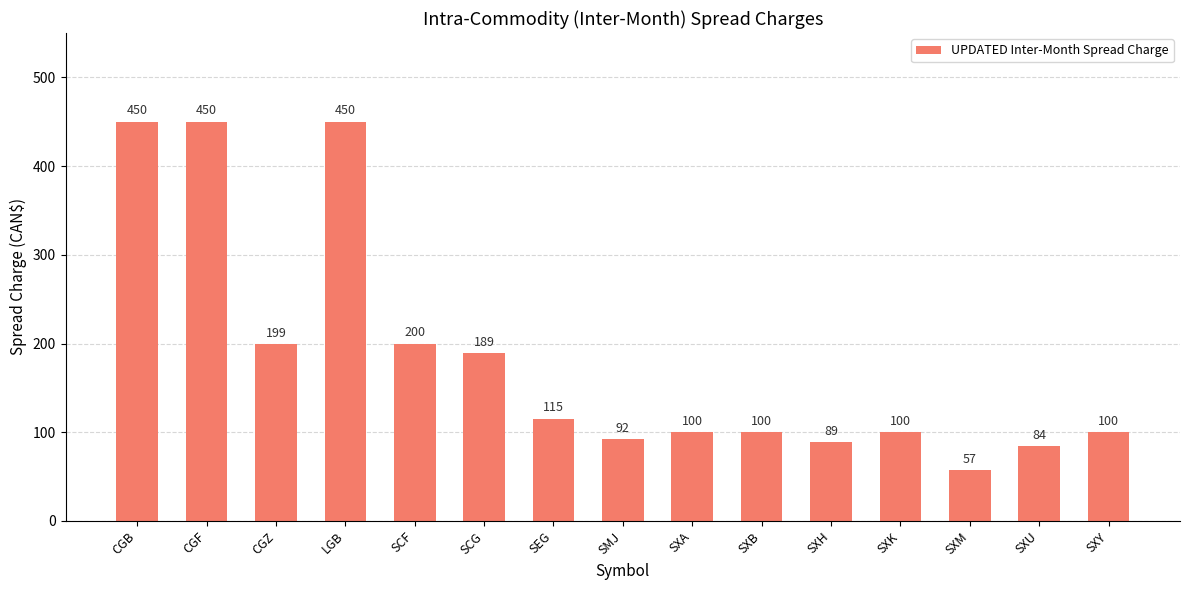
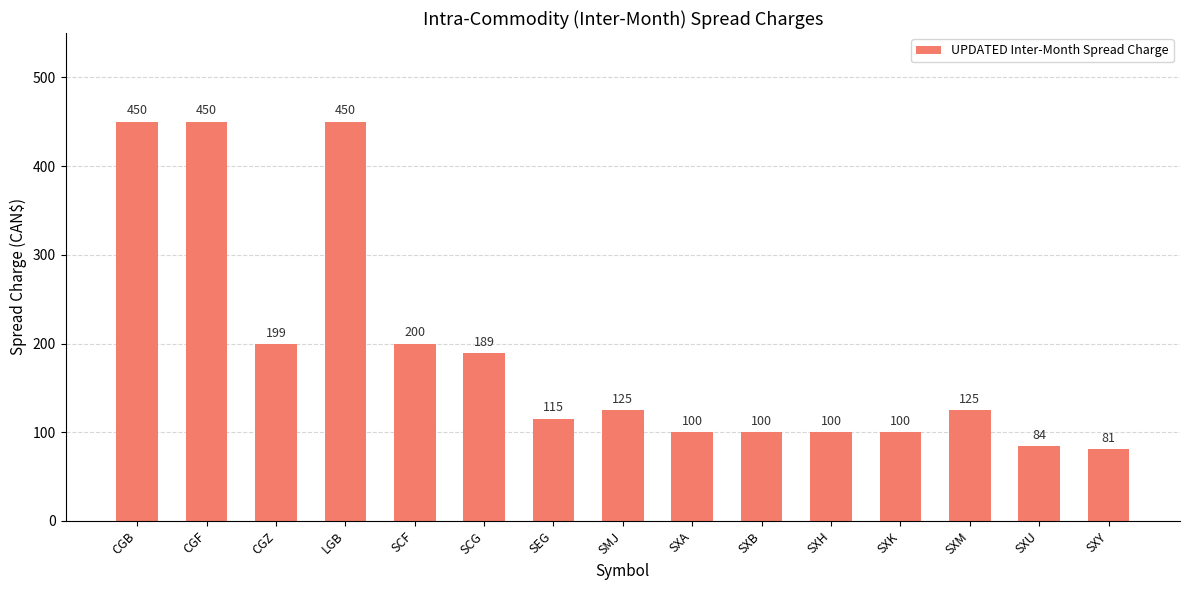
  {
    "CGB": 450,
    "CGF": 450,
    "CGZ": 199,
    "LGB": 450,
    "SCF": 200,
    "SCG": 189,
    "SEG": 115,
-   "SMJ": 92,
+   "SMJ": 125,
    "SXA": 100,
    "SXB": 100,
-   "SXH": 89,
+   "SXH": 100,
    "SXK": 100,
-   "SXM": 57,
+   "SXM": 125,
    "SXU": 84,
-   "SXY": 100
+   "SXY": 81
  }
